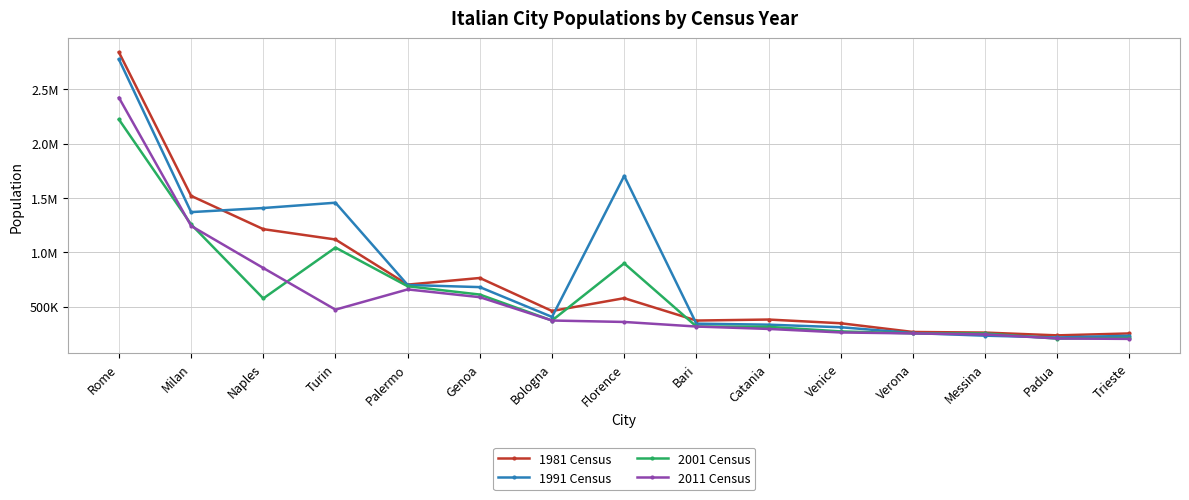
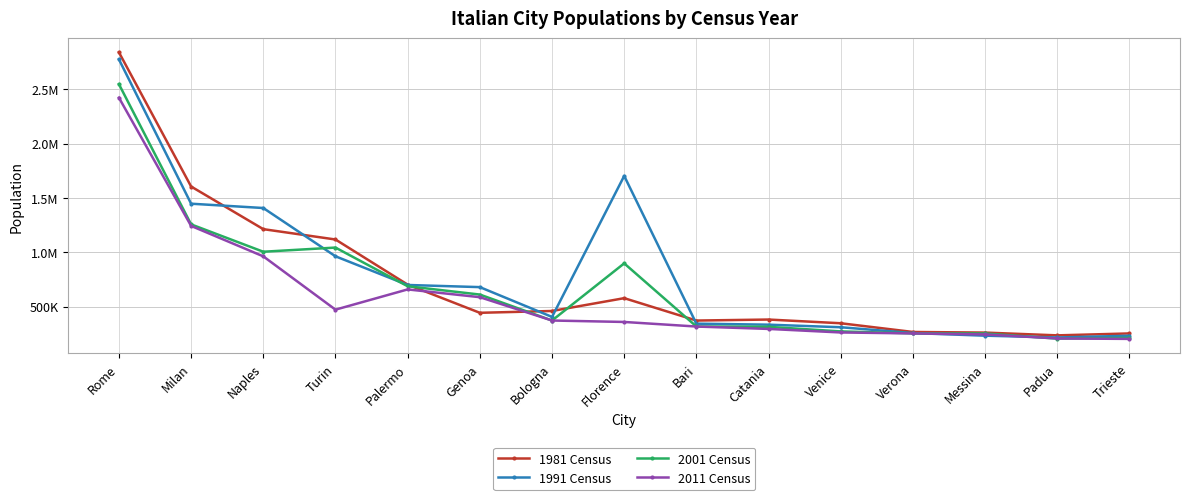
  {
    "1981 Census": {
      "Rome": 2840000,
-     "Milan": 1520000,
+     "Milan": 1600000,
      "Naples": 1210000,
      "Turin": 1120000,
-     "Genoa": 760000,
+     "Genoa": 440000,
      "Bologna": 460000,
      "Florence": 580000,
      "Bari": 370000,
      "Catania": 380000,
      "Venice": 350000
    },
    "1991 Census": {
      "Rome": 2780000,
-     "Milan": 1370000,
+     "Milan": 1450000,
      "Naples": 1410000,
-     "Turin": 1460000,
+     "Turin": 960000,
      "Genoa": 680000,
      "Bologna": 400000,
      "Florence": 1700000,
      "Bari": 340000,
      "Venice": 310000
    },
    "2001 Census": {
-     "Rome": 2220000,
-     "Naples": 570000,
+     "Rome": 2550000,
+     "Naples": 1000000,
      "Turin": 1040000,
      "Genoa": 610000,
      "Florence": 900000
    },
    "2011 Census": {
      "Rome": 2420000,
-     "Naples": 850000,
+     "Naples": 960000,
      "Turin": 470000,
      "Palermo": 660000,
      "Genoa": 590000,
      "Florence": 360000
    }
  }
